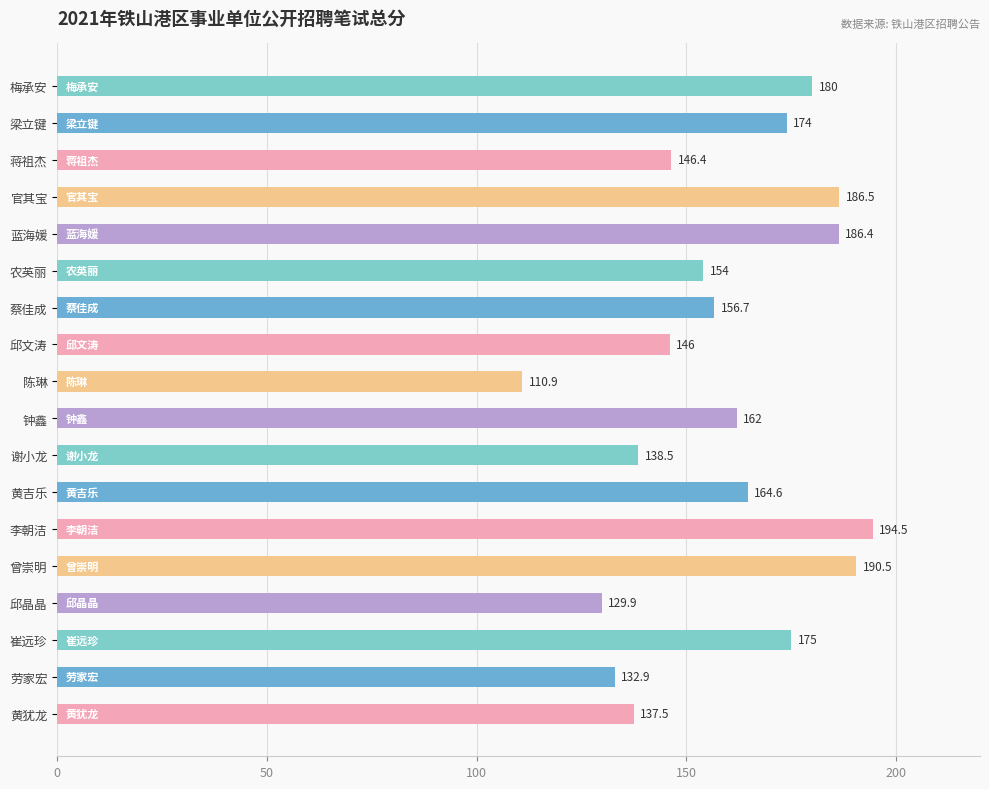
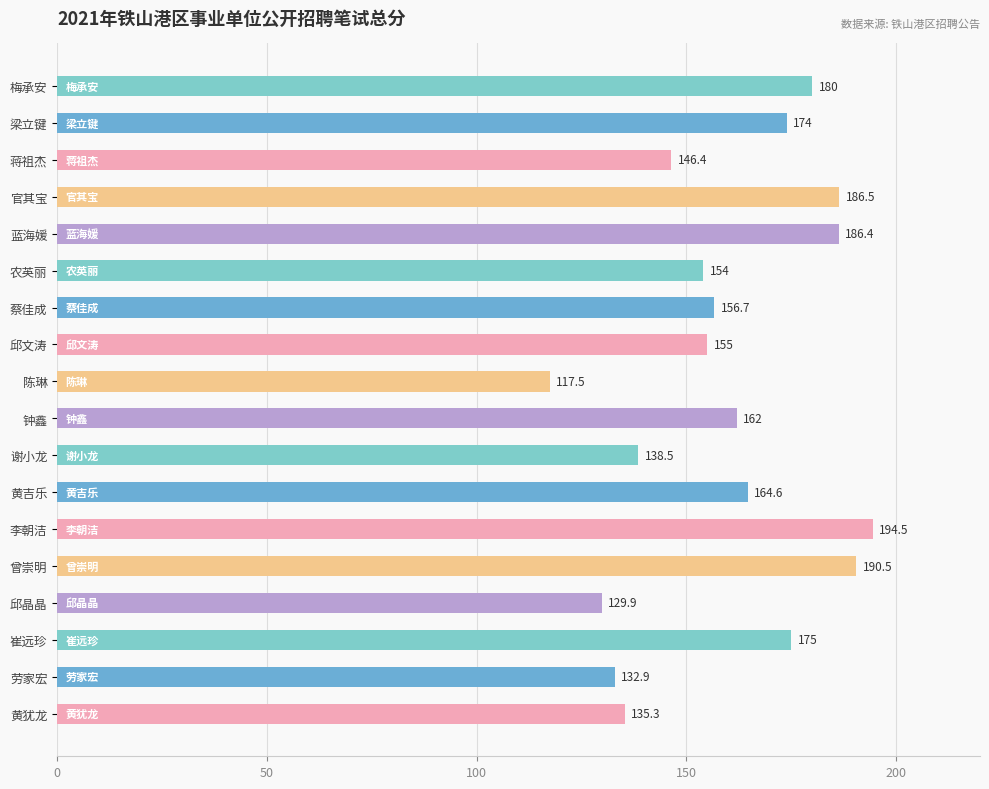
  {
    "梅承安": 180,
    "梁立键": 174,
    "蒋祖杰": 146.4,
    "官其宝": 186.5,
    "蓝海媛": 186.4,
    "农英丽": 154,
    "蔡佳成": 156.7,
-   "邱文涛": 146,
-   "陈琳": 110.9,
+   "邱文涛": 155,
+   "陈琳": 117.5,
    "钟鑫": 162,
    "谢小龙": 138.5,
    "黄吉乐": 164.6,
    "李朝洁": 194.5,
    "曾崇明": 190.5,
    "邱晶晶": 129.9,
    "崔远珍": 175,
    "劳家宏": 132.9,
-   "黄犹龙": 137.5
+   "黄犹龙": 135.3
  }
